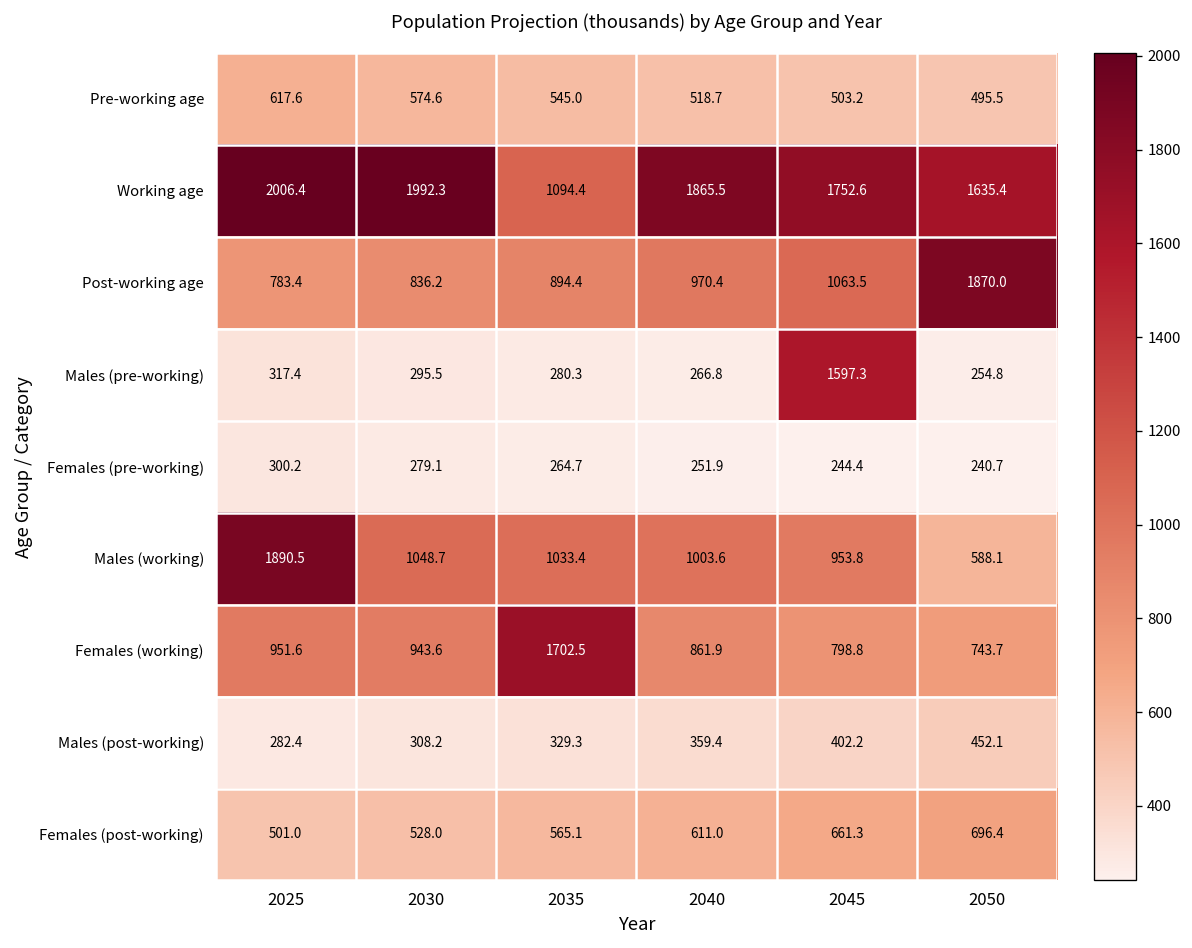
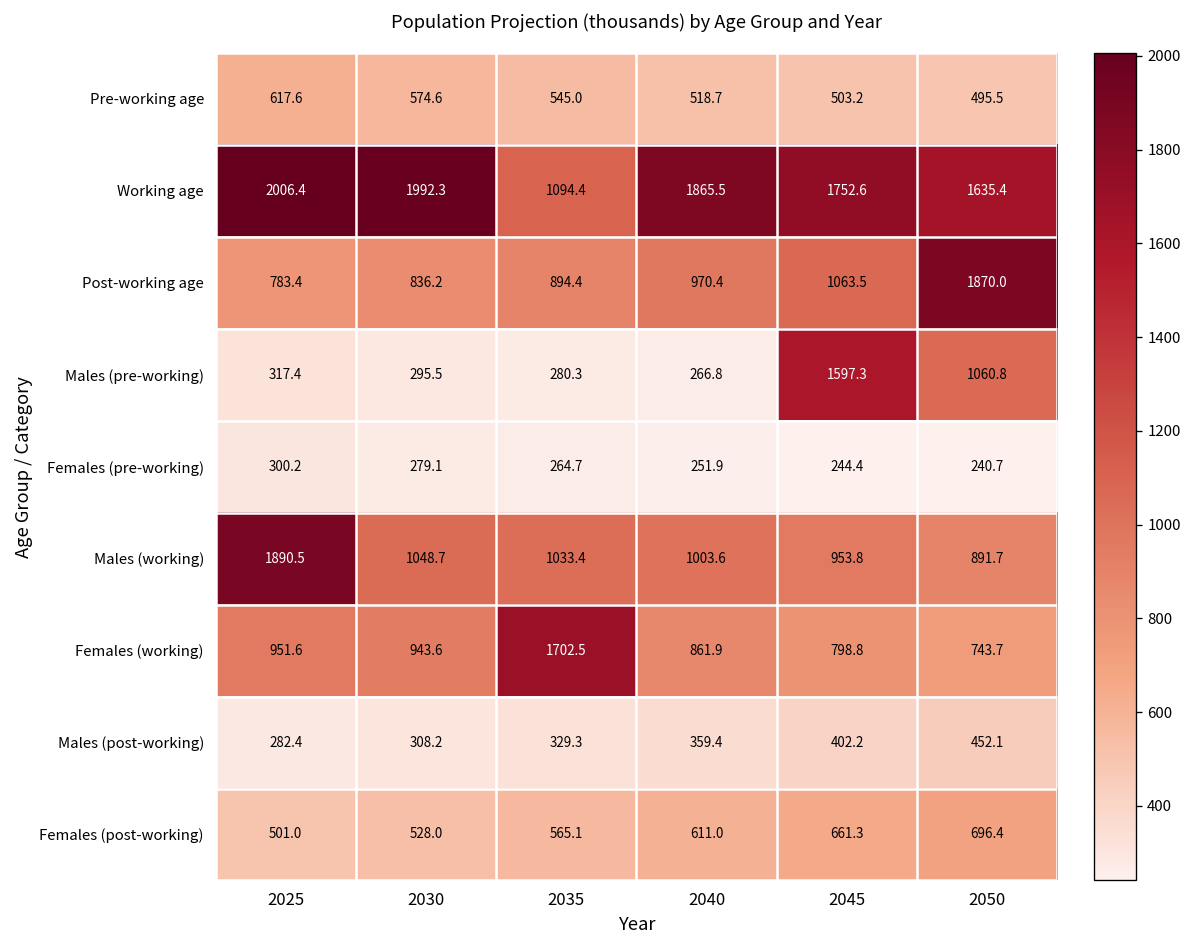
  {
    "Pre-working age": {
      "2025": 617.6,
      "2030": 574.6,
      "2035": 545.0,
      "2040": 518.7,
      "2045": 503.2,
      "2050": 495.5
    },
    "Working age": {
      "2025": 2006.4,
      "2030": 1992.3,
      "2035": 1094.4,
      "2040": 1865.5,
      "2045": 1752.6,
      "2050": 1635.4
    },
    "Post-working age": {
      "2025": 783.4,
      "2030": 836.2,
      "2035": 894.4,
      "2040": 970.4,
      "2045": 1063.5,
      "2050": 1870.0
    },
    "Males (pre-working)": {
      "2025": 317.4,
      "2030": 295.5,
      "2035": 280.3,
      "2040": 266.8,
      "2045": 1597.3,
-     "2050": 254.8
+     "2050": 1060.8
    },
    "Females (pre-working)": {
      "2025": 300.2,
      "2030": 279.1,
      "2035": 264.7,
      "2040": 251.9,
      "2045": 244.4,
      "2050": 240.7
    },
    "Males (working)": {
      "2025": 1890.5,
      "2030": 1048.7,
      "2035": 1033.4,
      "2040": 1003.6,
      "2045": 953.8,
-     "2050": 588.1
+     "2050": 891.7
    },
    "Females (working)": {
      "2025": 951.6,
      "2030": 943.6,
      "2035": 1702.5,
      "2040": 861.9,
      "2045": 798.8,
      "2050": 743.7
    },
    "Males (post-working)": {
      "2025": 282.4,
      "2030": 308.2,
      "2035": 329.3,
      "2040": 359.4,
      "2045": 402.2,
      "2050": 452.1
    },
    "Females (post-working)": {
      "2025": 501.0,
      "2030": 528.0,
      "2035": 565.1,
      "2040": 611.0,
      "2045": 661.3,
      "2050": 696.4
    }
  }
